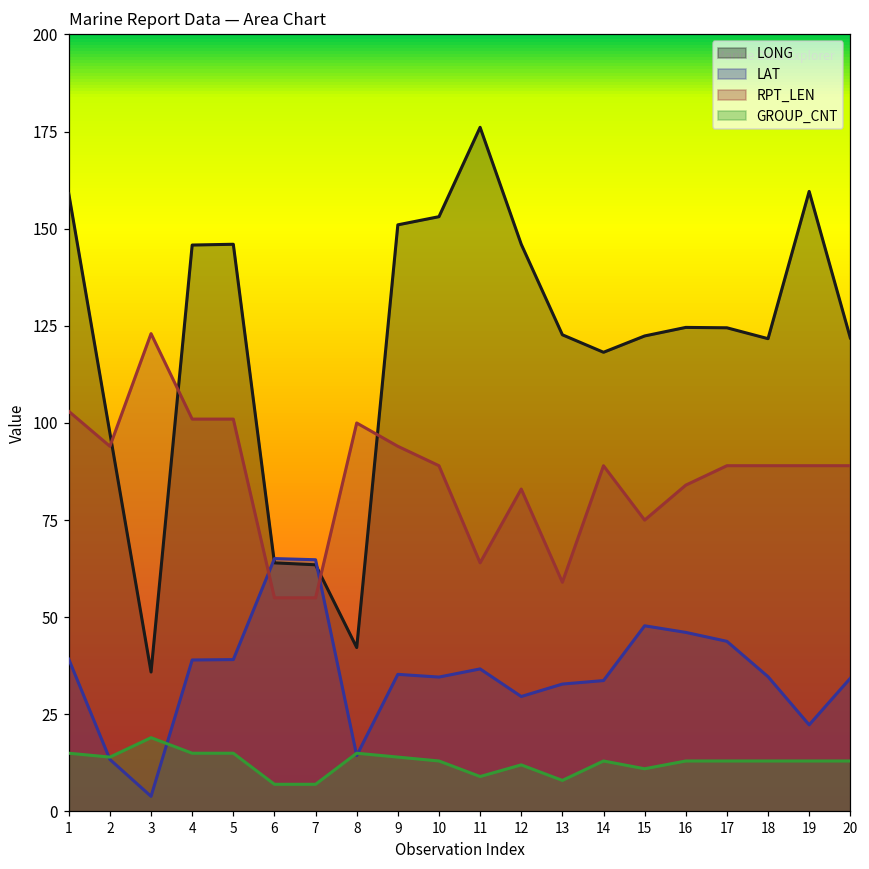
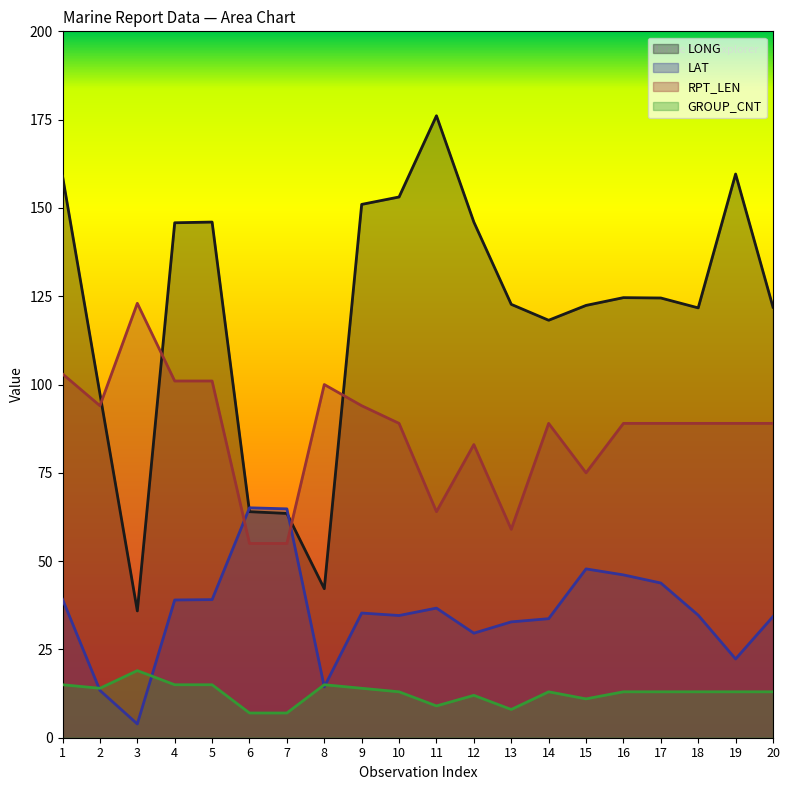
  {
    "LONG": {
      "1": 159,
      "2": 97,
      "3": 36,
      "4": 146,
      "5": 146,
      "6": 64,
      "7": 64,
      "8": 42,
      "9": 151,
      "10": 153,
      "11": 176,
      "12": 146,
      "13": 123,
      "14": 118,
      "15": 122,
      "16": 125,
      "17": 125,
      "18": 122,
      "19": 160,
      "20": 122
    },
    "LAT": {
      "1": 39,
      "3": 4,
      "4": 39,
      "5": 39,
      "6": 65,
      "7": 65,
      "9": 35,
      "10": 35,
      "11": 37,
      "12": 30,
      "13": 33,
      "14": 34,
      "15": 48,
      "16": 46,
      "17": 44,
      "18": 35,
      "19": 22,
      "20": 34
    },
    "RPT_LEN": {
      "1": 103,
      "2": 94,
      "3": 123,
      "4": 101,
      "5": 101,
      "6": 55,
      "7": 55,
      "8": 100,
      "9": 94,
      "10": 89,
      "11": 64,
      "12": 83,
      "13": 59,
      "14": 89,
      "15": 75,
-     "16": 84,
+     "16": 89,
      "17": 89,
      "18": 89,
      "19": 89,
      "20": 89
    },
    "GROUP_CNT": {
      "1": 15,
      "3": 19,
      "4": 15,
      "5": 15,
      "6": 7,
      "7": 7,
      "9": 14,
      "10": 13,
      "11": 9,
      "12": 12,
      "13": 8,
      "14": 13,
      "15": 11,
      "16": 13,
      "17": 13,
      "18": 13,
      "19": 13,
      "20": 13
    }
  }
